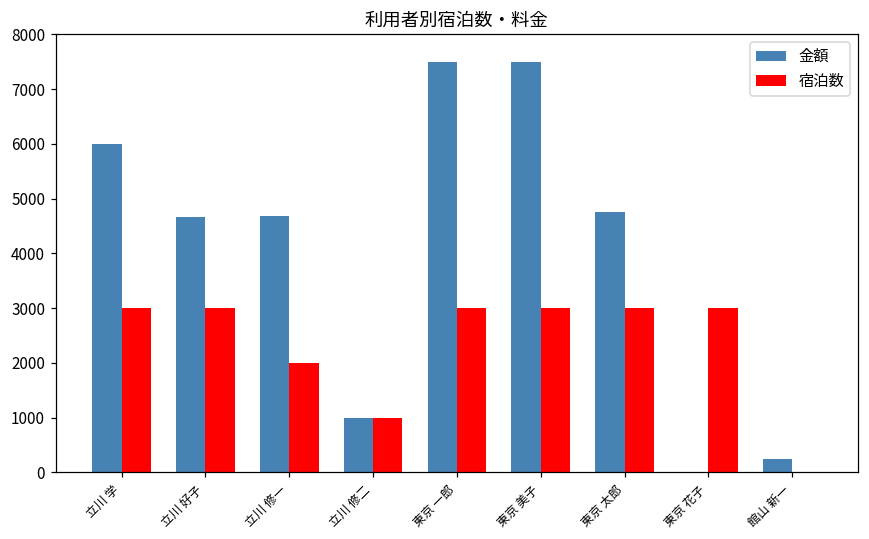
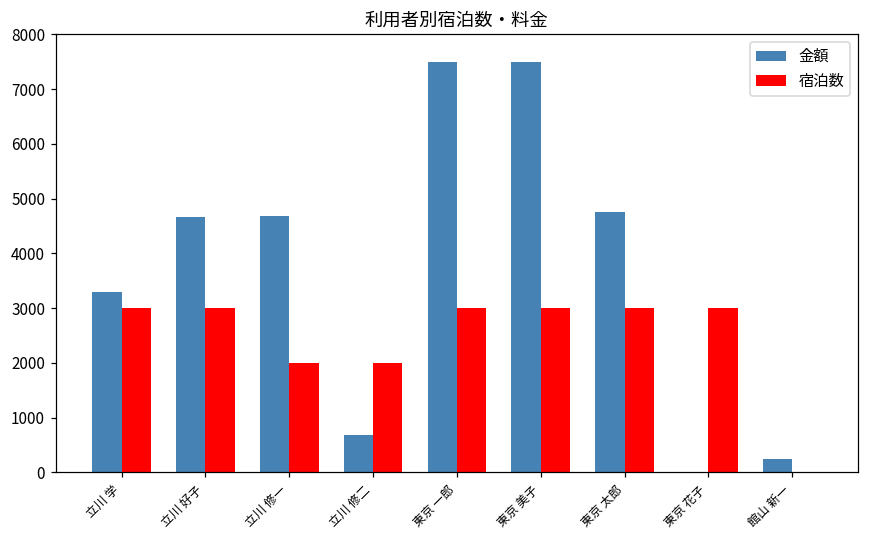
  {
    "金額": {
-     "立川 学": 6000,
+     "立川 学": 3300,
      "立川 好子": 4700,
      "立川 修一": 4700,
-     "立川 修二": 1000,
+     "立川 修二": 700,
      "東京 一郎": 7500,
      "東京 美子": 7500,
      "東京 太郎": 4800,
      "東京 花子": 0,
      "館山 新一": 300
    },
    "宿泊数": {
      "立川 学": 3000,
      "立川 好子": 3000,
      "立川 修一": 2000,
-     "立川 修二": 1000,
+     "立川 修二": 2000,
      "東京 一郎": 3000,
      "東京 美子": 3000,
      "東京 太郎": 3000,
      "東京 花子": 3000,
      "館山 新一": 0
    }
  }
